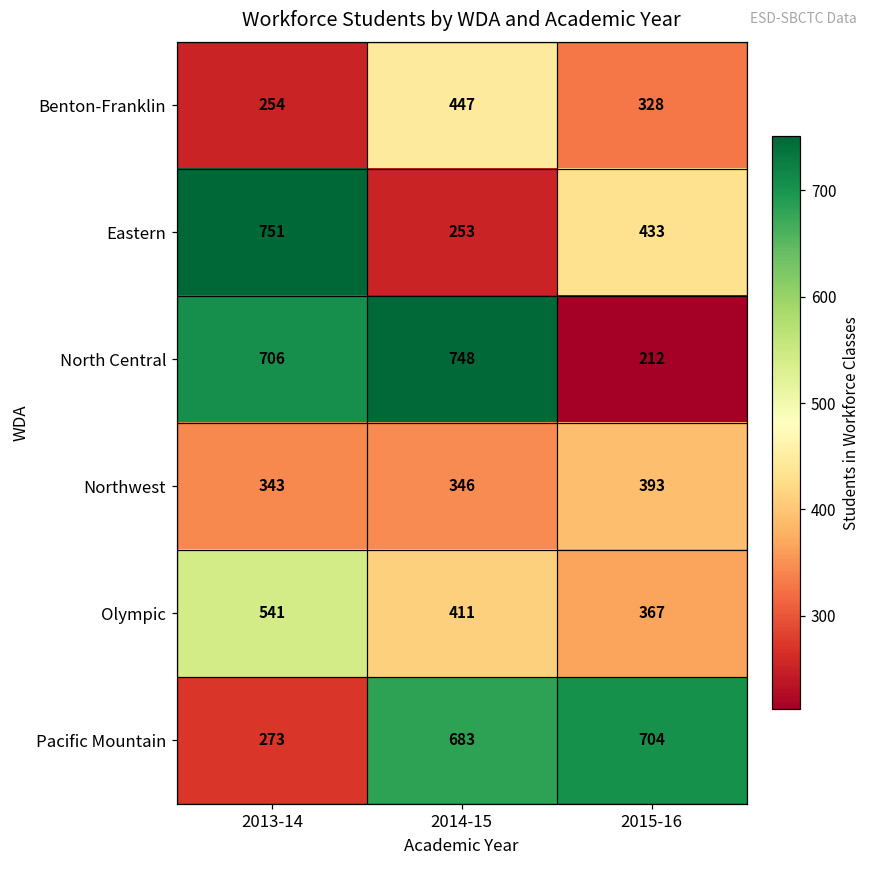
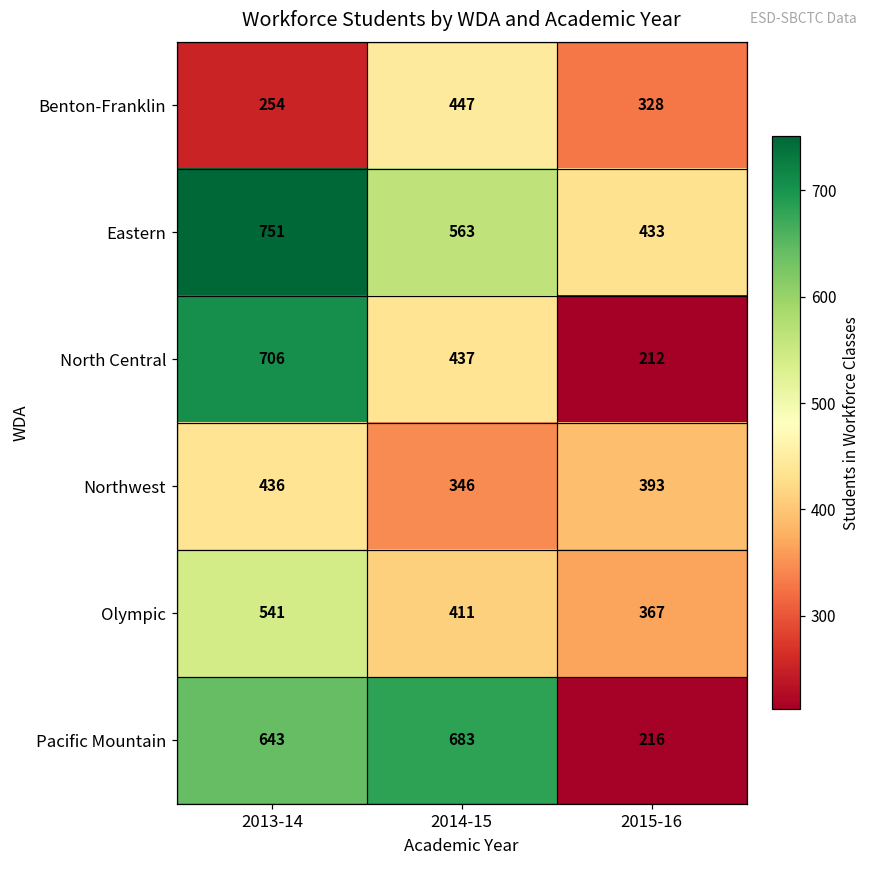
  {
    "Benton-Franklin": {
      "2013-14": 254,
      "2014-15": 447,
      "2015-16": 328
    },
    "Eastern": {
      "2013-14": 751,
-     "2014-15": 253,
+     "2014-15": 563,
      "2015-16": 433
    },
    "North Central": {
      "2013-14": 706,
-     "2014-15": 748,
+     "2014-15": 437,
      "2015-16": 212
    },
    "Northwest": {
-     "2013-14": 343,
+     "2013-14": 436,
      "2014-15": 346,
      "2015-16": 393
    },
    "Olympic": {
      "2013-14": 541,
      "2014-15": 411,
      "2015-16": 367
    },
    "Pacific Mountain": {
-     "2013-14": 273,
+     "2013-14": 643,
      "2014-15": 683,
-     "2015-16": 704
+     "2015-16": 216
    }
  }
